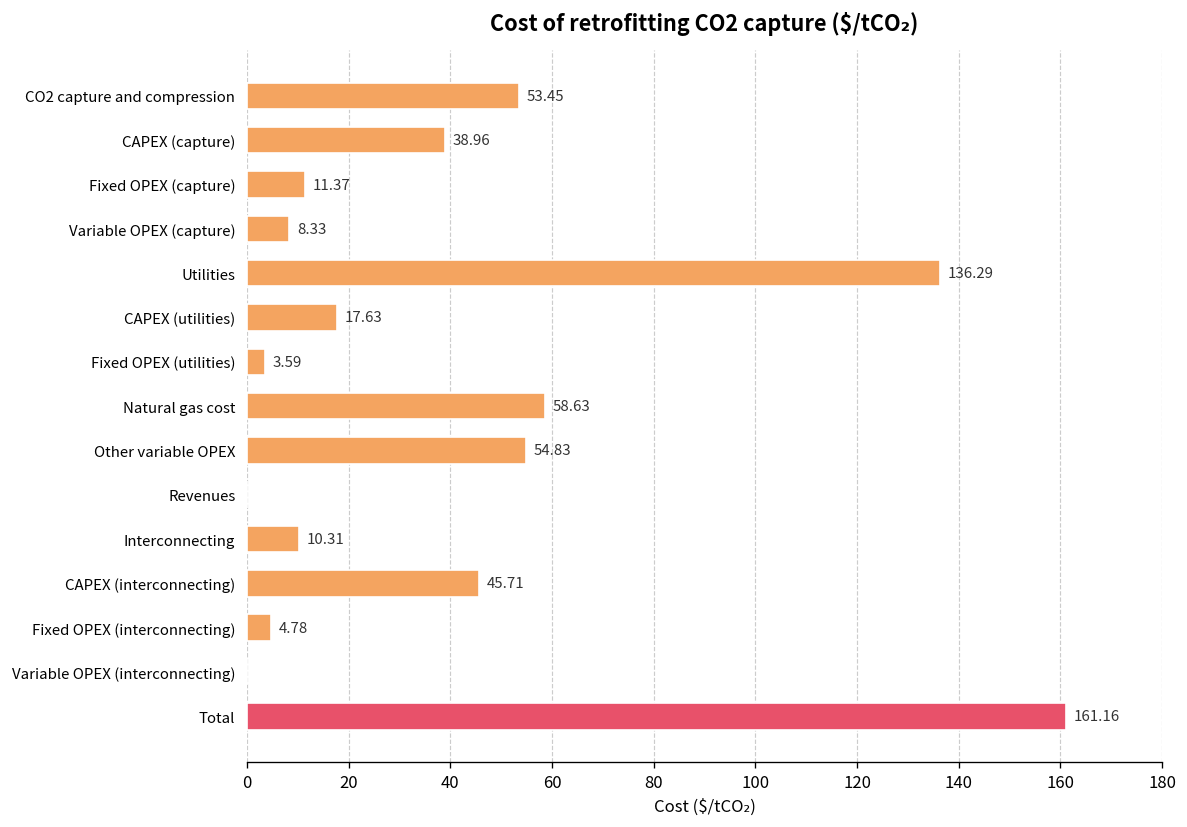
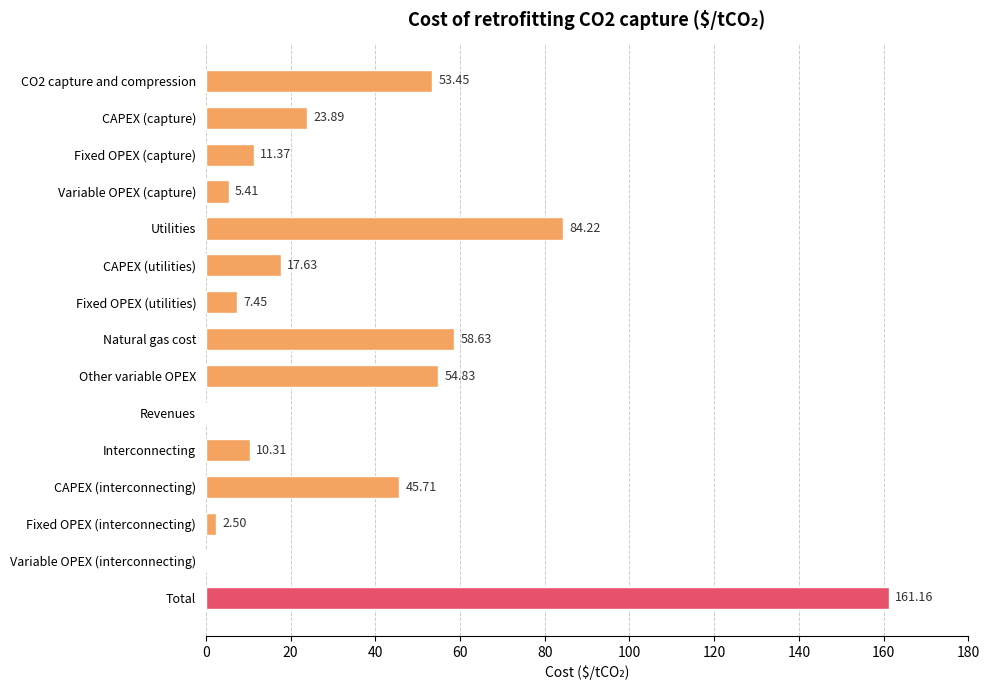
  {
    "CO2 capture and compression": 53.45,
-   "CAPEX (capture)": 38.96,
+   "CAPEX (capture)": 23.89,
    "Fixed OPEX (capture)": 11.37,
-   "Variable OPEX (capture)": 8.33,
-   "Utilities": 136.29,
+   "Variable OPEX (capture)": 5.41,
+   "Utilities": 84.22,
    "CAPEX (utilities)": 17.63,
-   "Fixed OPEX (utilities)": 3.59,
+   "Fixed OPEX (utilities)": 7.45,
    "Natural gas cost": 58.63,
    "Other variable OPEX": 54.83,
    "Interconnecting": 10.31,
    "CAPEX (interconnecting)": 45.71,
-   "Fixed OPEX (interconnecting)": 4.78,
+   "Fixed OPEX (interconnecting)": 2.50,
    "Total": 161.16
  }
